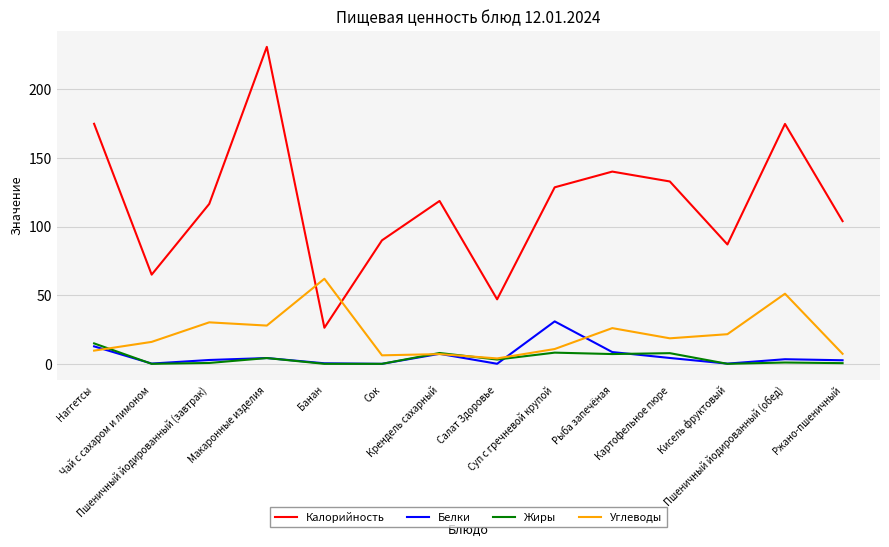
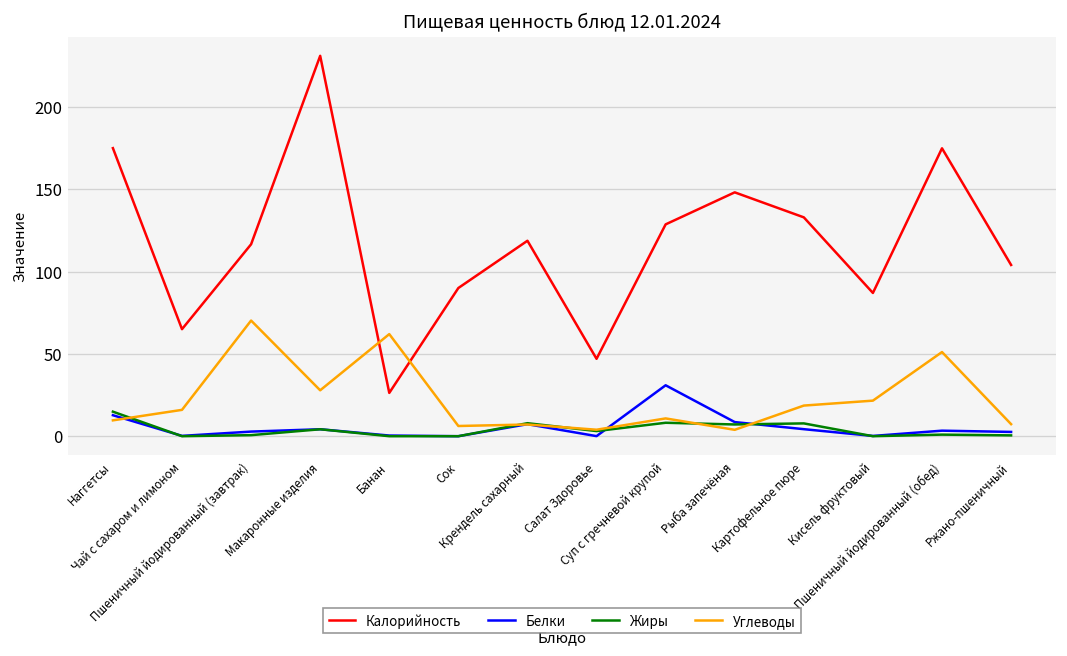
  {
    "Калорийность": {
      "Наггетсы": 175,
      "Чай с сахаром и лимоном": 65,
      "Пшеничный йодированный (завтрак)": 117,
      "Макаронные изделия": 231,
      "Банан": 26,
      "Сок": 90,
      "Крендель сахарный": 119,
      "Салат Здоровье": 47,
      "Суп с гречневой крупой": 129,
-     "Рыба запечёная": 140,
+     "Рыба запечёная": 148,
      "Картофельное пюре": 133,
      "Кисель фруктовый": 87,
      "Пшеничный йодированный (обед)": 175,
      "Ржано-пшеничный": 104
    },
    "Белки": {
      "Наггетсы": 13,
      "Пшеничный йодированный (завтрак)": 3,
      "Салат Здоровье": 0,
      "Суп с гречневой крупой": 31,
      "Картофельное пюре": 4,
      "Пшеничный йодированный (обед)": 3,
      "Ржано-пшеничный": 3
    },
    "Жиры": {
      "Наггетсы": 15,
      "Пшеничный йодированный (завтрак)": 1,
      "Суп с гречневой крупой": 8,
      "Картофельное пюре": 8,
      "Пшеничный йодированный (обед)": 1,
      "Ржано-пшеничный": 1
    },
    "Углеводы": {
      "Наггетсы": 10,
      "Чай с сахаром и лимоном": 16,
-     "Пшеничный йодированный (завтрак)": 30,
+     "Пшеничный йодированный (завтрак)": 70,
      "Макаронные изделия": 28,
      "Банан": 62,
      "Сок": 6,
      "Суп с гречневой крупой": 11,
-     "Рыба запечёная": 26,
+     "Рыба запечёная": 4,
      "Картофельное пюре": 19,
      "Кисель фруктовый": 22,
      "Пшеничный йодированный (обед)": 51,
      "Ржано-пшеничный": 7
    }
  }
